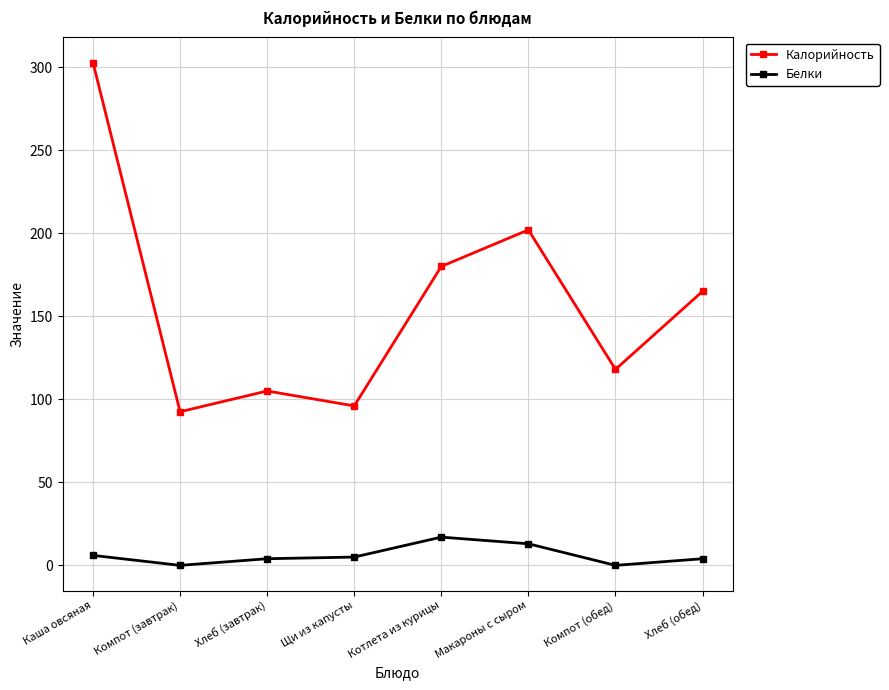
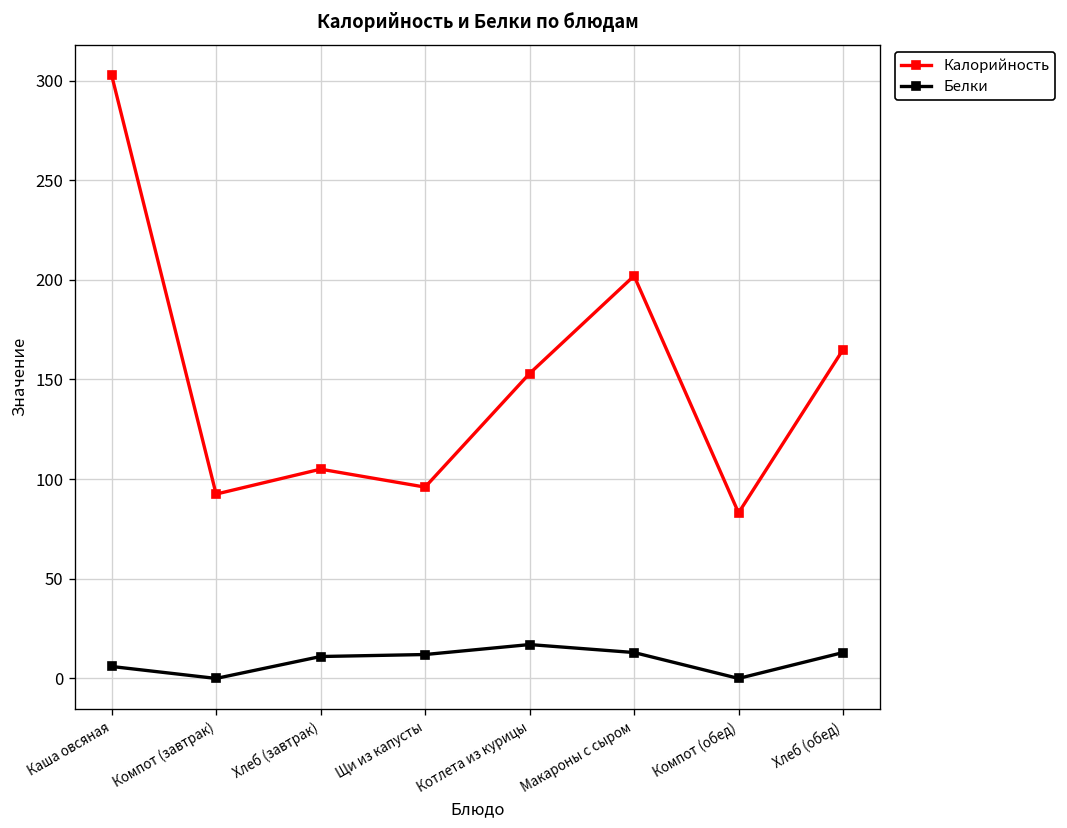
  {
    "Калорийность": {
      "Каша овсяная": 303,
      "Компот (завтрак)": 93,
      "Хлеб (завтрак)": 105,
      "Щи из капусты": 96,
-     "Котлета из курицы": 180,
+     "Котлета из курицы": 153,
      "Макароны с сыром": 202,
-     "Компот (обед)": 118,
+     "Компот (обед)": 83,
      "Хлеб (обед)": 165
    },
    "Белки": {
      "Каша овсяная": 6,
      "Компот (завтрак)": 0,
-     "Хлеб (завтрак)": 4,
-     "Щи из капусты": 5,
+     "Хлеб (завтрак)": 11,
+     "Щи из капусты": 12,
      "Котлета из курицы": 17,
      "Макароны с сыром": 13,
      "Компот (обед)": 0,
-     "Хлеб (обед)": 4
+     "Хлеб (обед)": 13
    }
  }
